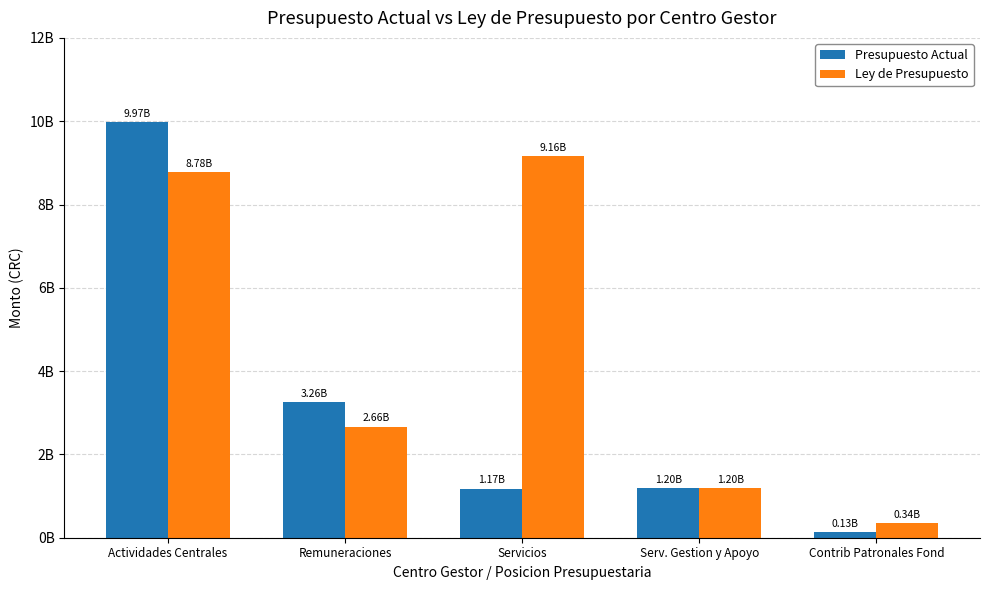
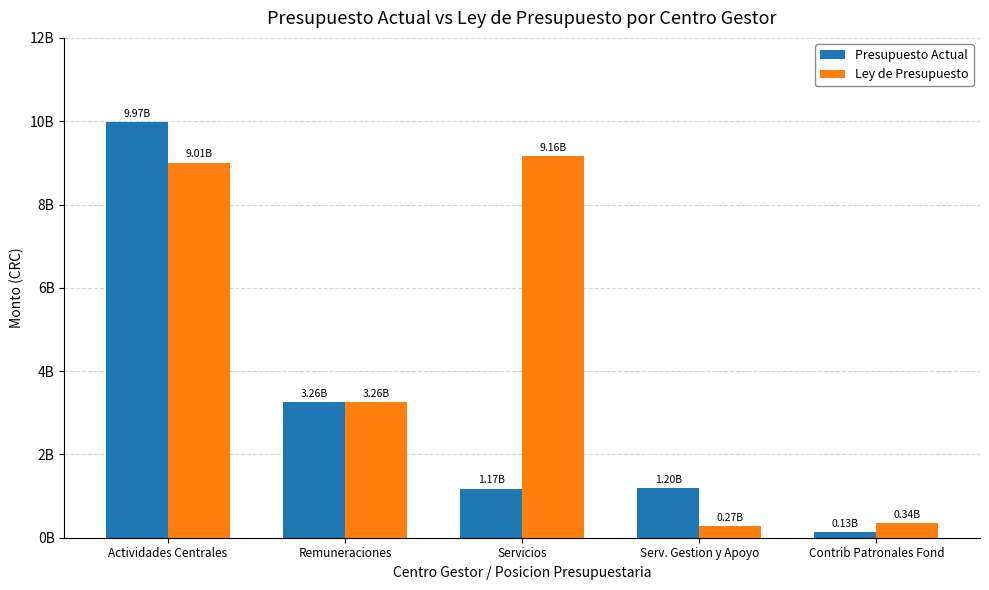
  {
    "Presupuesto Actual": {
      "Actividades Centrales": "9.97B",
      "Remuneraciones": "3.26B",
      "Servicios": "1.17B",
      "Serv. Gestion y Apoyo": "1.20B",
      "Contrib Patronales Fond": "0.13B"
    },
    "Ley de Presupuesto": {
-     "Actividades Centrales": "8.78B",
-     "Remuneraciones": "2.66B",
+     "Actividades Centrales": "9.01B",
+     "Remuneraciones": "3.26B",
      "Servicios": "9.16B",
-     "Serv. Gestion y Apoyo": "1.20B",
+     "Serv. Gestion y Apoyo": "0.27B",
      "Contrib Patronales Fond": "0.34B"
    }
  }
